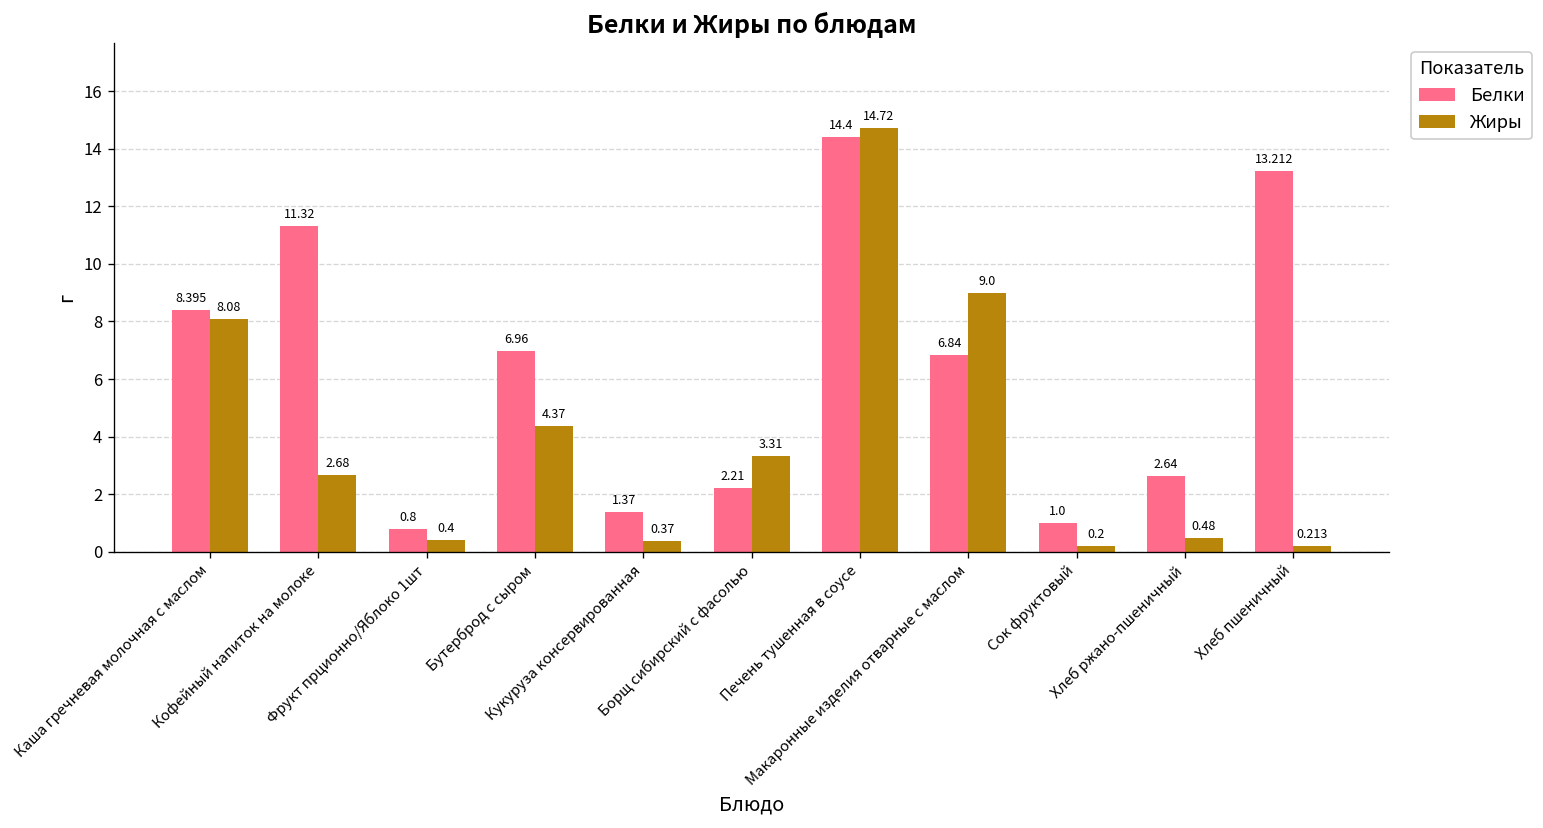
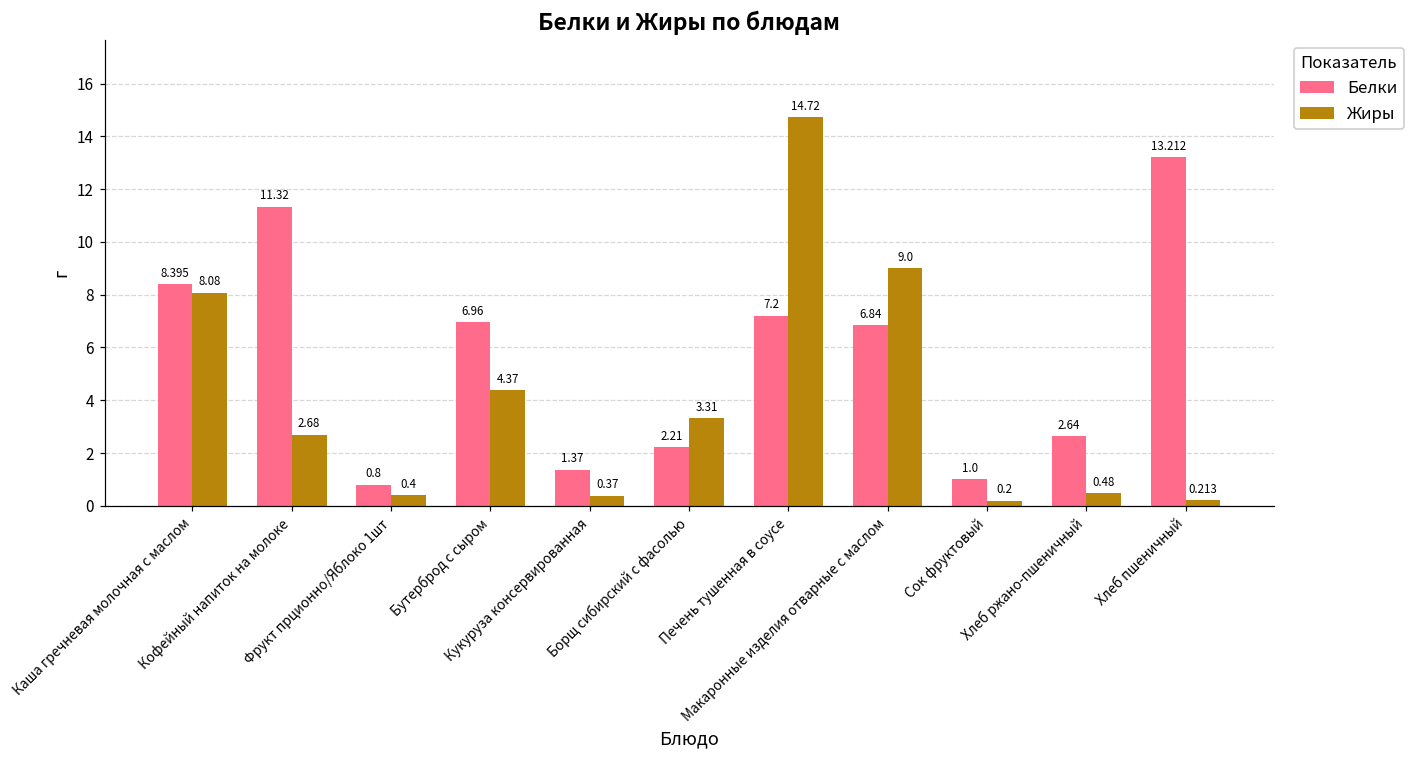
  {
    "Белки": {
      "Каша гречневая молочная с маслом": 8.395,
      "Кофейный напиток на молоке": 11.32,
      "Фрукт прционно/Яблоко 1шт": 0.8,
      "Бутерброд с сыром": 6.96,
      "Кукуруза консервированная": 1.37,
      "Борщ сибирский с фасолью": 2.21,
-     "Печень тушенная в соусе": 14.4,
+     "Печень тушенная в соусе": 7.2,
      "Макаронные изделия отварные с маслом": 6.84,
      "Сок фруктовый": 1.0,
      "Хлеб ржано-пшеничный": 2.64,
      "Хлеб пшеничный": 13.212
    },
    "Жиры": {
      "Каша гречневая молочная с маслом": 8.08,
      "Кофейный напиток на молоке": 2.68,
      "Фрукт прционно/Яблоко 1шт": 0.4,
      "Бутерброд с сыром": 4.37,
      "Кукуруза консервированная": 0.37,
      "Борщ сибирский с фасолью": 3.31,
      "Печень тушенная в соусе": 14.72,
      "Макаронные изделия отварные с маслом": 9.0,
      "Сок фруктовый": 0.2,
      "Хлеб ржано-пшеничный": 0.48,
      "Хлеб пшеничный": 0.213
    }
  }
